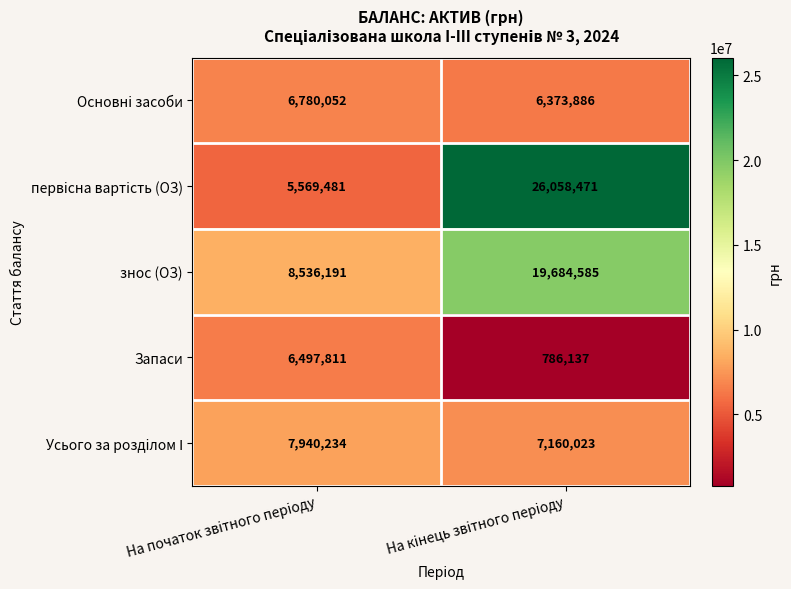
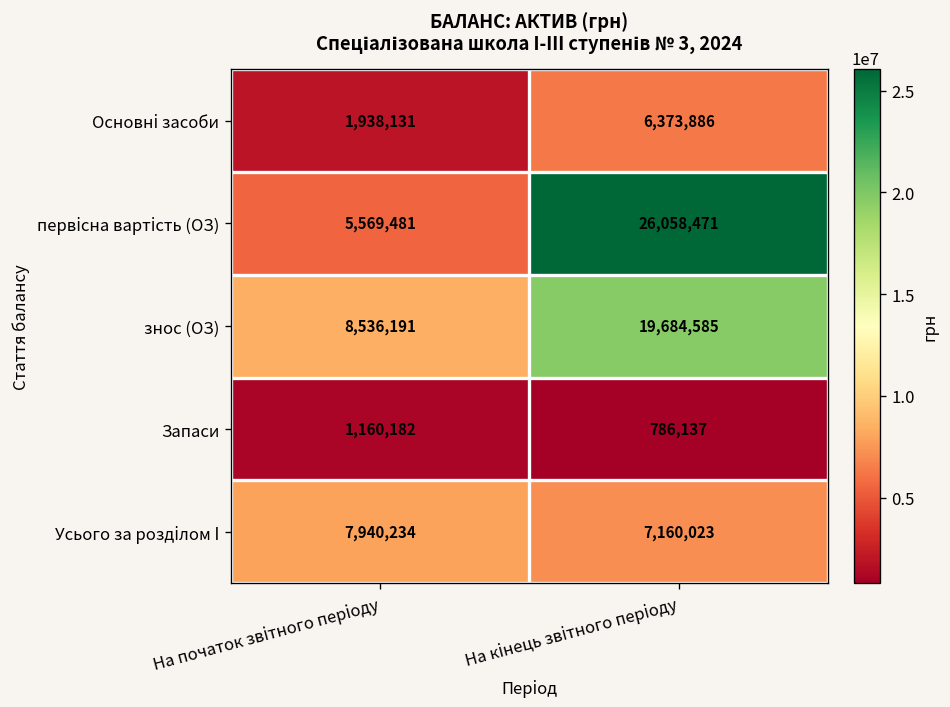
  {
    "Основні засоби": {
-     "На початок звітного періоду": "6,780,052",
+     "На початок звітного періоду": "1,938,131",
      "На кінець звітного періоду": "6,373,886"
    },
    "первісна вартість (ОЗ)": {
      "На початок звітного періоду": "5,569,481",
      "На кінець звітного періоду": "26,058,471"
    },
    "знос (ОЗ)": {
      "На початок звітного періоду": "8,536,191",
      "На кінець звітного періоду": "19,684,585"
    },
    "Запаси": {
-     "На початок звітного періоду": "6,497,811",
+     "На початок звітного періоду": "1,160,182",
      "На кінець звітного періоду": "786,137"
    },
    "Усього за розділом І": {
      "На початок звітного періоду": "7,940,234",
      "На кінець звітного періоду": "7,160,023"
    }
  }
